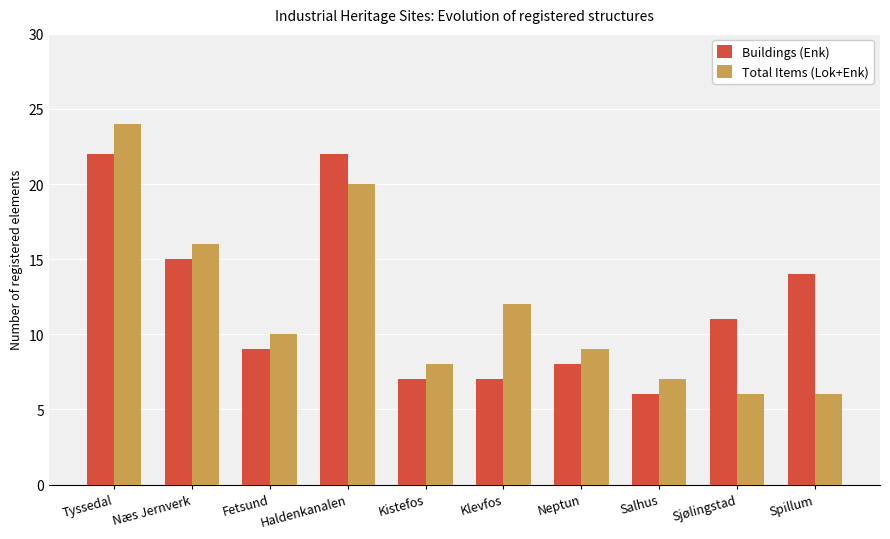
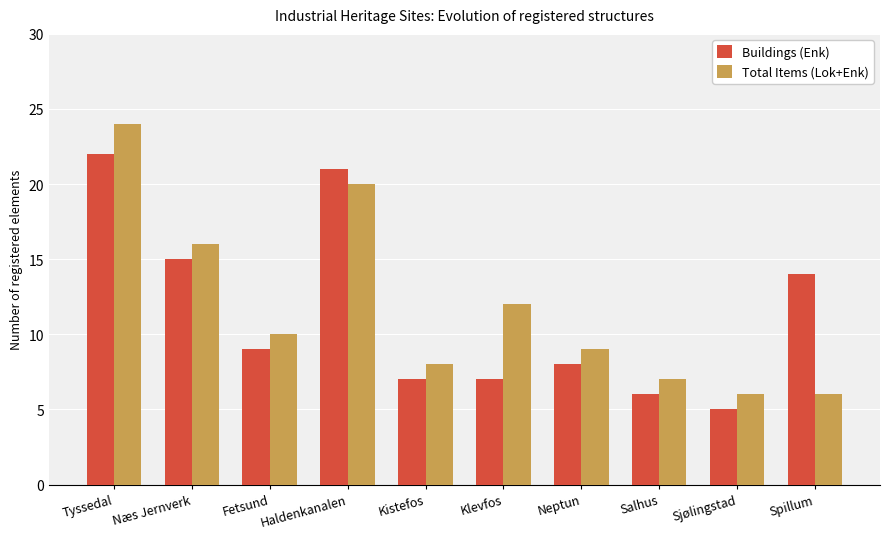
  {
    "Buildings (Enk)": {
      "Tyssedal": 22,
      "Næs Jernverk": 15,
      "Fetsund": 9,
-     "Haldenkanalen": 22,
+     "Haldenkanalen": 21,
      "Kistefos": 7,
      "Klevfos": 7,
      "Neptun": 8,
      "Salhus": 6,
-     "Sjølingstad": 11,
+     "Sjølingstad": 5,
      "Spillum": 14
    },
    "Total Items (Lok+Enk)": {
      "Tyssedal": 24,
      "Næs Jernverk": 16,
      "Fetsund": 10,
      "Haldenkanalen": 20,
      "Kistefos": 8,
      "Klevfos": 12,
      "Neptun": 9,
      "Salhus": 7,
      "Sjølingstad": 6,
      "Spillum": 6
    }
  }
